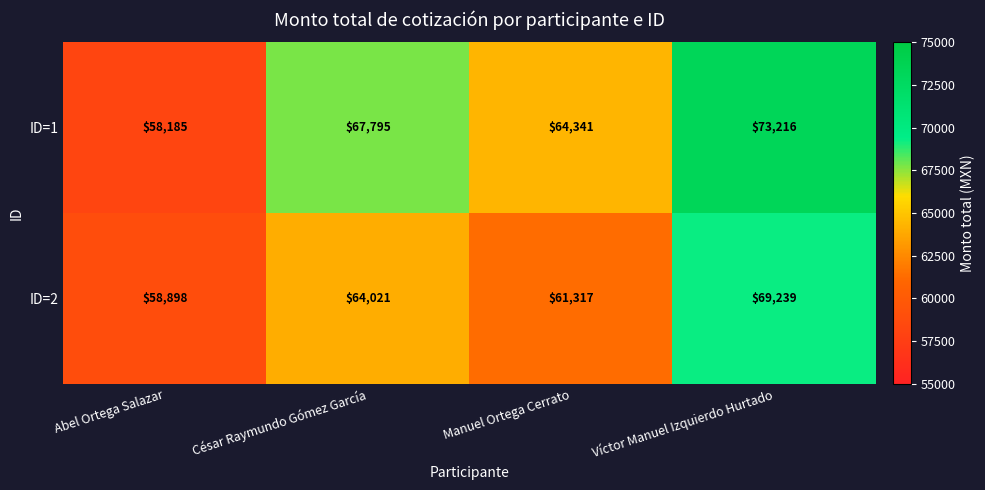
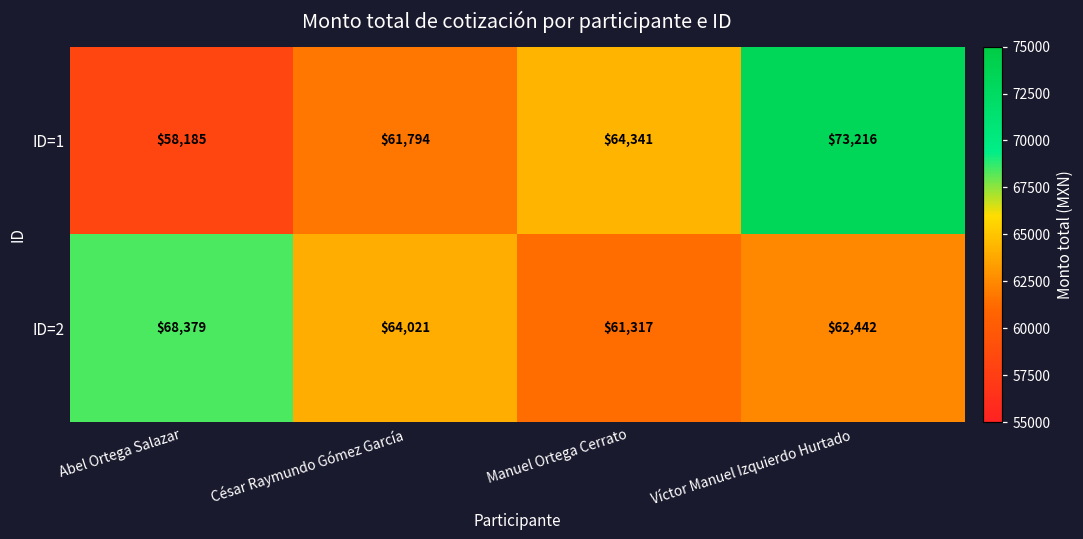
  {
    "ID=1": {
      "Abel Ortega Salazar": "$58,185",
-     "César Raymundo Gómez García": "$67,795",
+     "César Raymundo Gómez García": "$61,794",
      "Manuel Ortega Cerrato": "$64,341",
      "Víctor Manuel Izquierdo Hurtado": "$73,216"
    },
    "ID=2": {
-     "Abel Ortega Salazar": "$58,898",
+     "Abel Ortega Salazar": "$68,379",
      "César Raymundo Gómez García": "$64,021",
      "Manuel Ortega Cerrato": "$61,317",
-     "Víctor Manuel Izquierdo Hurtado": "$69,239"
+     "Víctor Manuel Izquierdo Hurtado": "$62,442"
    }
  }
